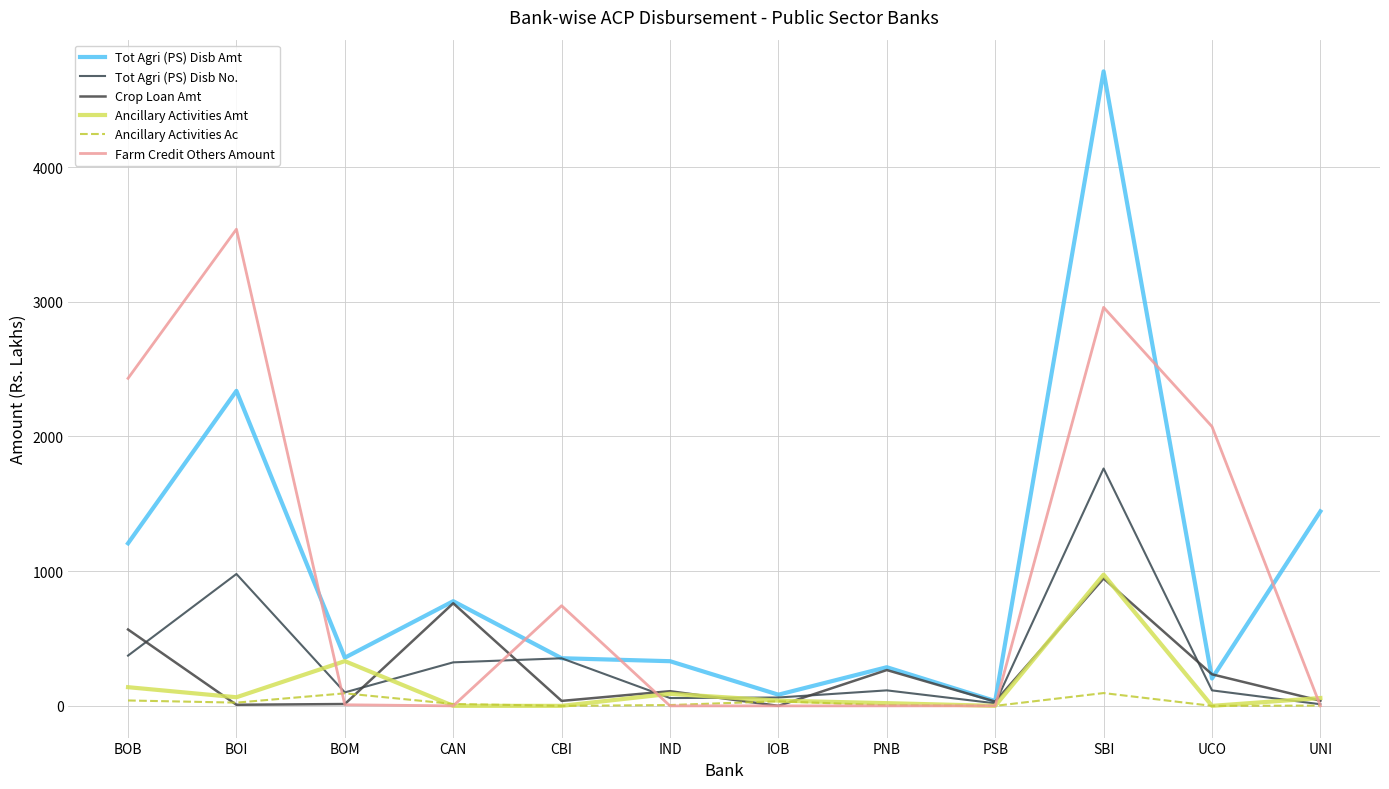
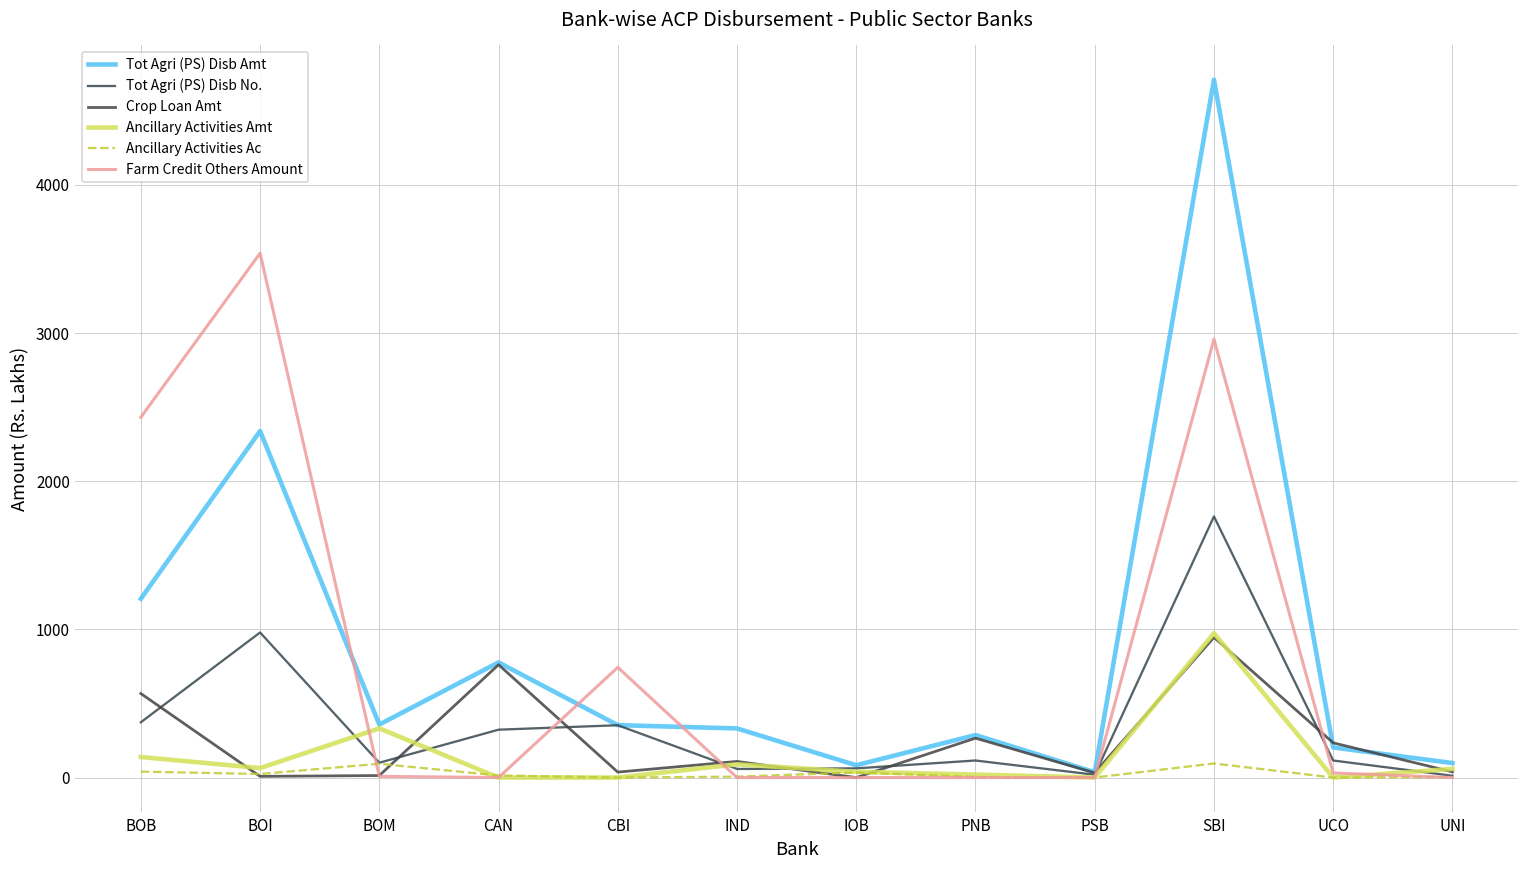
  {
    "Tot Agri (PS) Disb Amt": {
      "BOB": 1210,
      "BOI": 2340,
      "BOM": 360,
      "IND": 330,
      "IOB": 80,
      "PNB": 290,
      "SBI": 4710,
      "UCO": 200,
-     "UNI": 1440
+     "UNI": 100
    },
    "Farm Credit Others Amount": {
      "BOB": 2430,
      "BOI": 3540,
      "CBI": 740,
      "SBI": 2960,
-     "UCO": 2070
+     "UCO": 30
    }
  }
